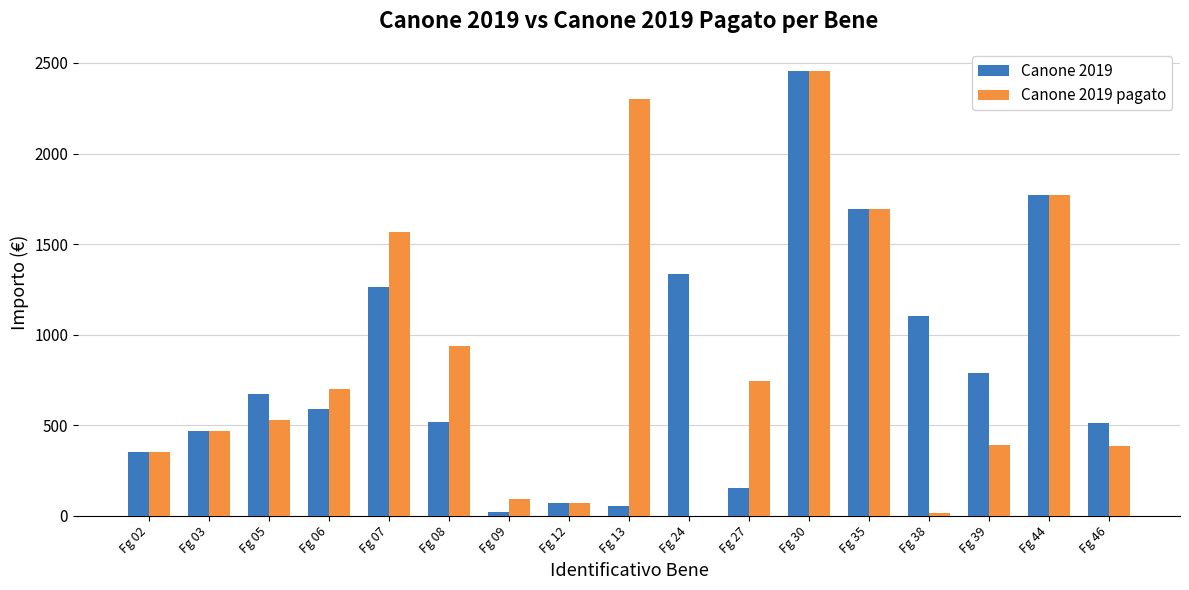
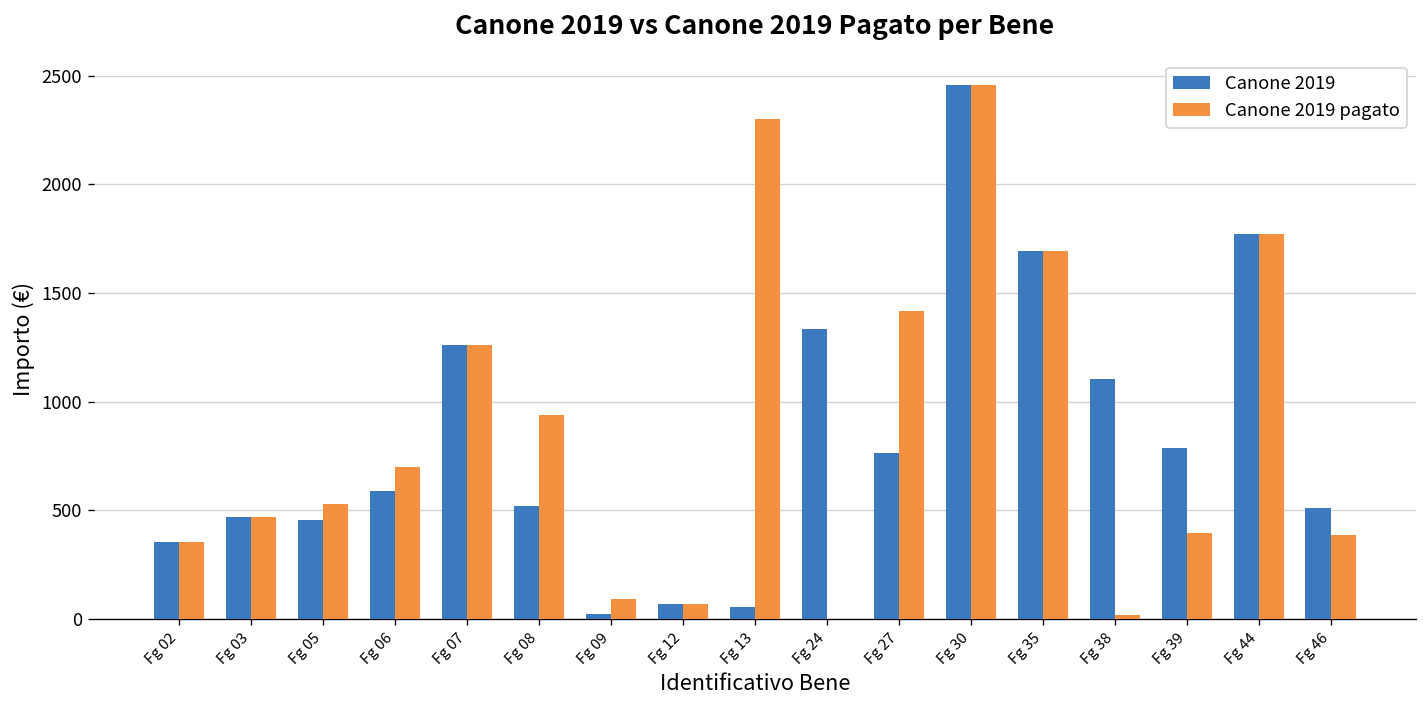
  {
    "Canone 2019": {
      "Fg 02": 350,
      "Fg 03": 470,
-     "Fg 05": 670,
+     "Fg 05": 460,
      "Fg 06": 590,
      "Fg 07": 1260,
      "Fg 08": 520,
      "Fg 09": 20,
      "Fg 12": 70,
      "Fg 13": 50,
      "Fg 24": 1340,
-     "Fg 27": 160,
+     "Fg 27": 760,
      "Fg 30": 2460,
      "Fg 35": 1690,
      "Fg 38": 1100,
      "Fg 39": 790,
      "Fg 44": 1770,
      "Fg 46": 510
    },
    "Canone 2019 pagato": {
      "Fg 02": 350,
      "Fg 03": 470,
      "Fg 05": 530,
      "Fg 06": 700,
-     "Fg 07": 1570,
+     "Fg 07": 1260,
      "Fg 08": 940,
      "Fg 09": 90,
      "Fg 12": 70,
      "Fg 13": 2300,
      "Fg 24": 0,
-     "Fg 27": 750,
+     "Fg 27": 1410,
      "Fg 30": 2460,
      "Fg 35": 1690,
      "Fg 38": 20,
      "Fg 39": 390,
      "Fg 44": 1770,
      "Fg 46": 380
    }
  }
